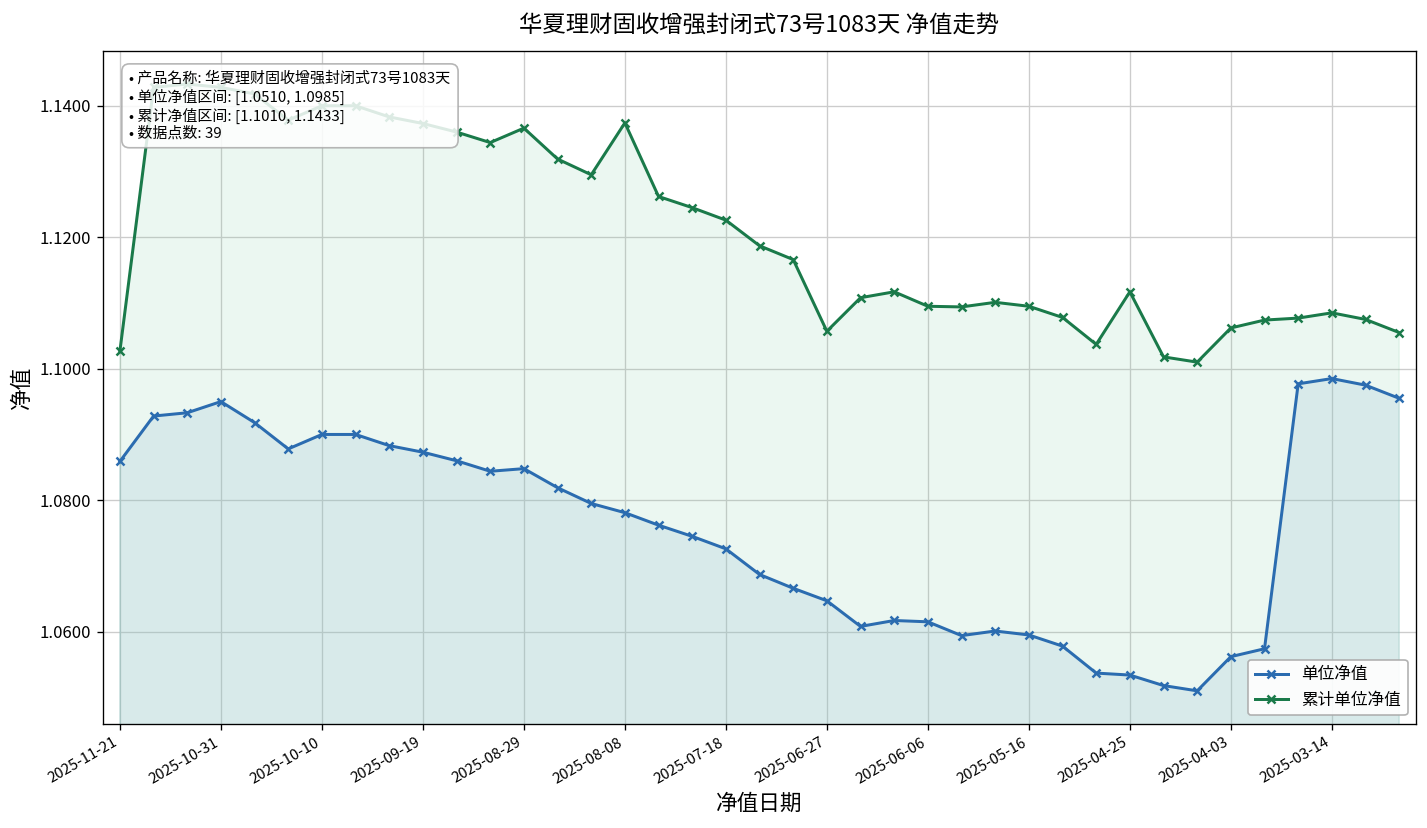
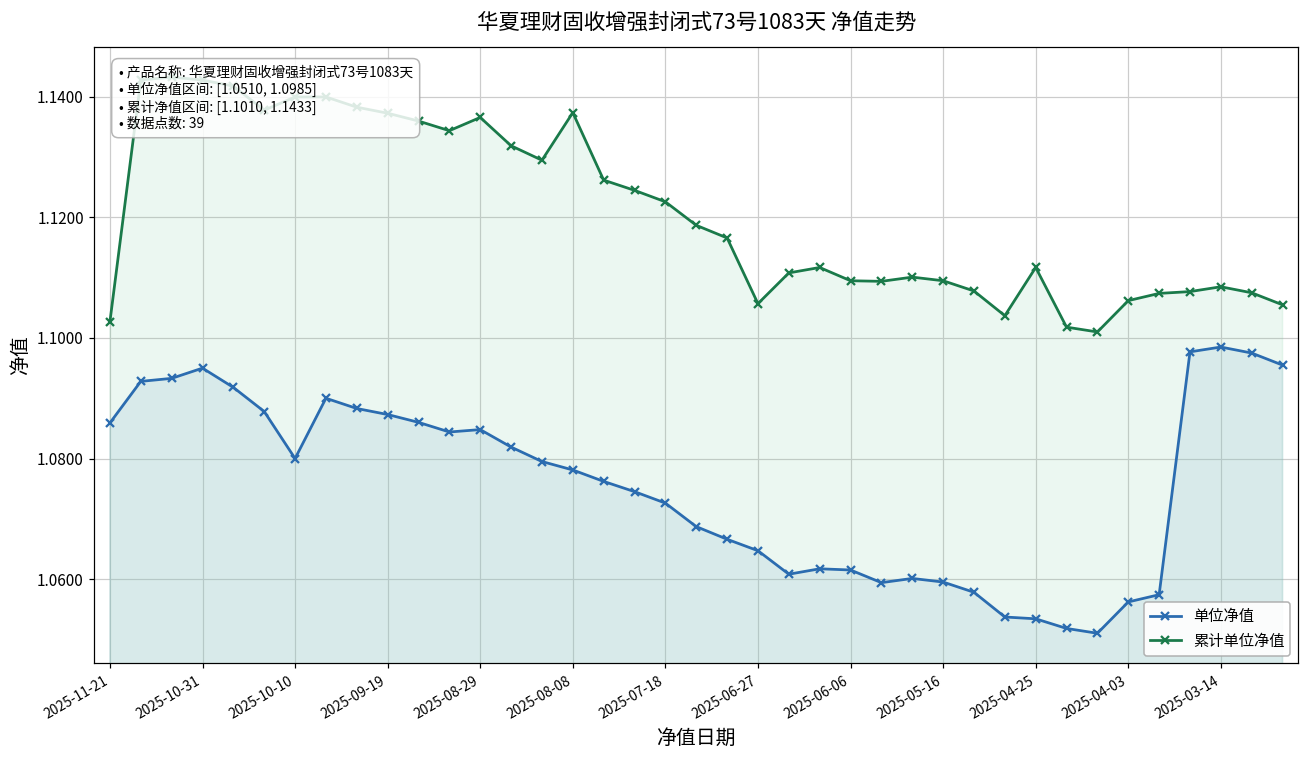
  {
    "单位净值": {
      "2025-11-21": 1.086,
      "2025-10-31": 1.095,
-     "2025-10-10": 1.09,
+     "2025-10-10": 1.08,
      "2025-09-19": 1.087,
      "2025-08-29": 1.085,
      "2025-08-08": 1.078,
      "2025-07-18": 1.073,
      "2025-06-27": 1.065,
      "2025-06-06": 1.062,
      "2025-05-16": 1.060,
      "2025-04-25": 1.053,
      "2025-04-03": 1.056,
      "2025-03-14": 1.099
    },
    "累计单位净值": {
      "2025-11-21": 1.103,
      "2025-08-29": 1.137,
      "2025-08-08": 1.137,
      "2025-07-18": 1.123,
      "2025-06-27": 1.106,
      "2025-06-06": 1.110,
      "2025-05-16": 1.110,
      "2025-04-25": 1.112,
      "2025-04-03": 1.106,
      "2025-03-14": 1.109
    }
  }
